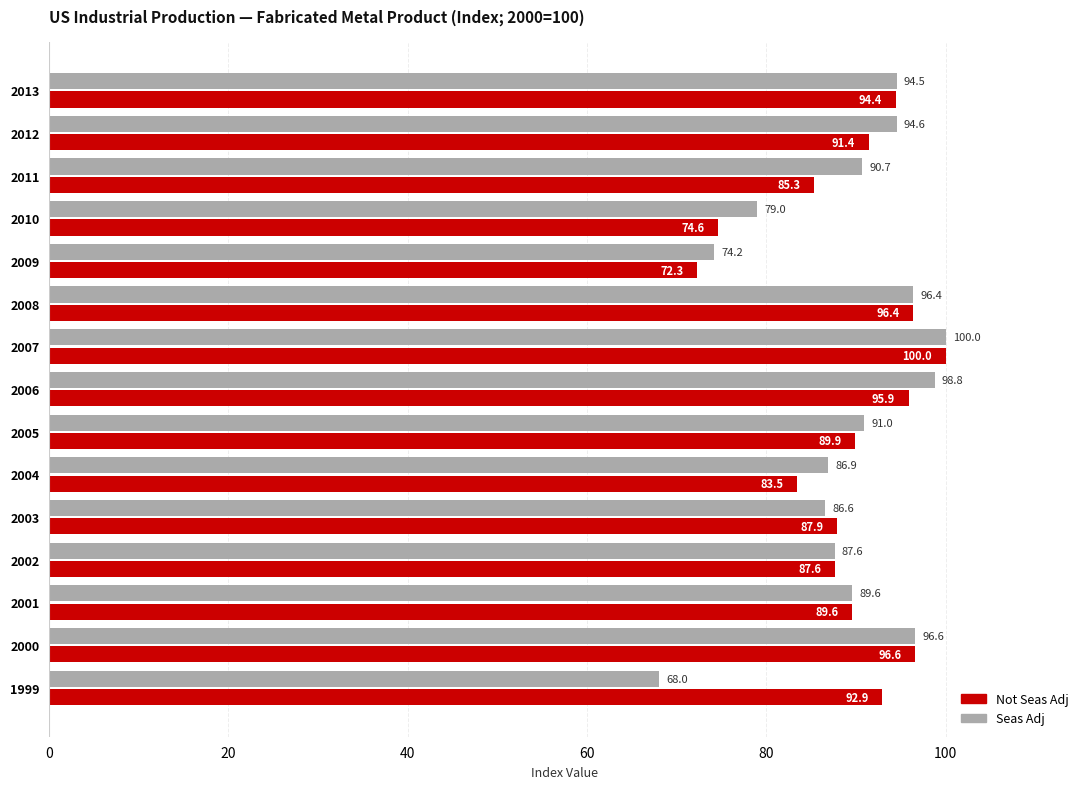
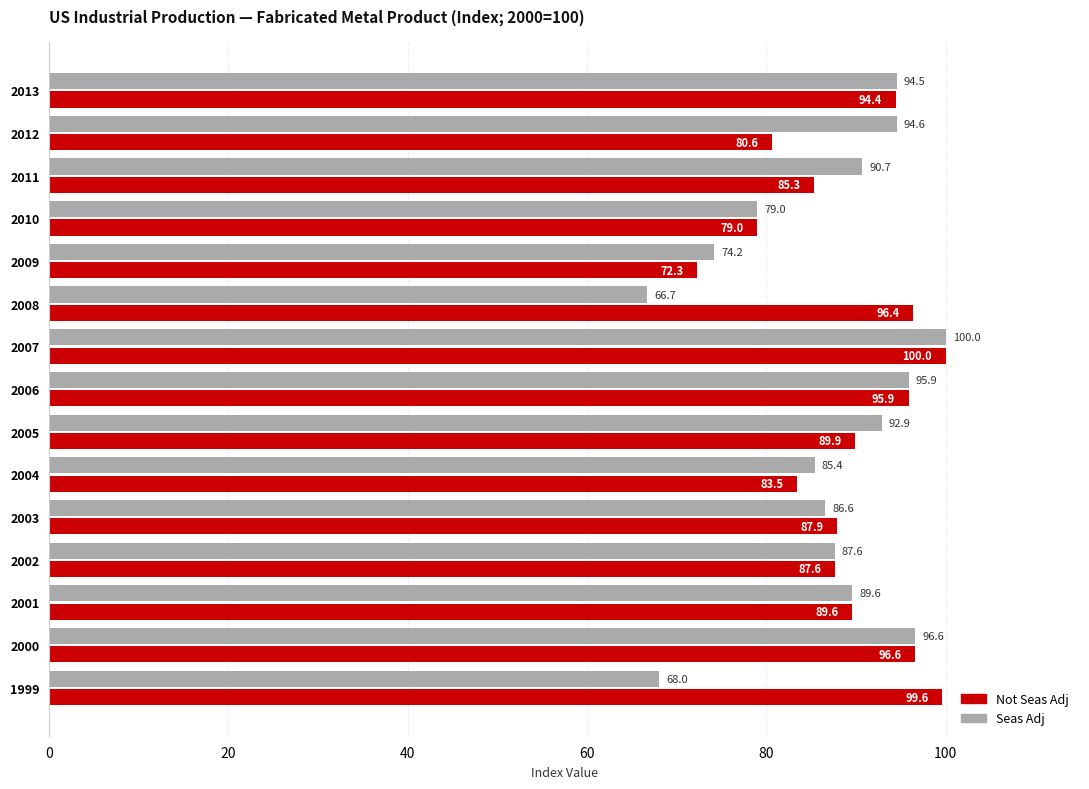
  {
    "Not Seas Adj": {
      "2013": 94.4,
-     "2012": 91.4,
+     "2012": 80.6,
      "2011": 85.3,
-     "2010": 74.6,
+     "2010": 79.0,
      "2009": 72.3,
      "2008": 96.4,
      "2007": 100.0,
      "2006": 95.9,
      "2005": 89.9,
      "2004": 83.5,
      "2003": 87.9,
      "2002": 87.6,
      "2001": 89.6,
      "2000": 96.6,
-     "1999": 92.9
+     "1999": 99.6
    },
    "Seas Adj": {
      "2013": 94.5,
      "2012": 94.6,
      "2011": 90.7,
      "2010": 79.0,
      "2009": 74.2,
-     "2008": 96.4,
+     "2008": 66.7,
      "2007": 100.0,
-     "2006": 98.8,
-     "2005": 91.0,
-     "2004": 86.9,
+     "2006": 95.9,
+     "2005": 92.9,
+     "2004": 85.4,
      "2003": 86.6,
      "2002": 87.6,
      "2001": 89.6,
      "2000": 96.6,
      "1999": 68.0
    }
  }
